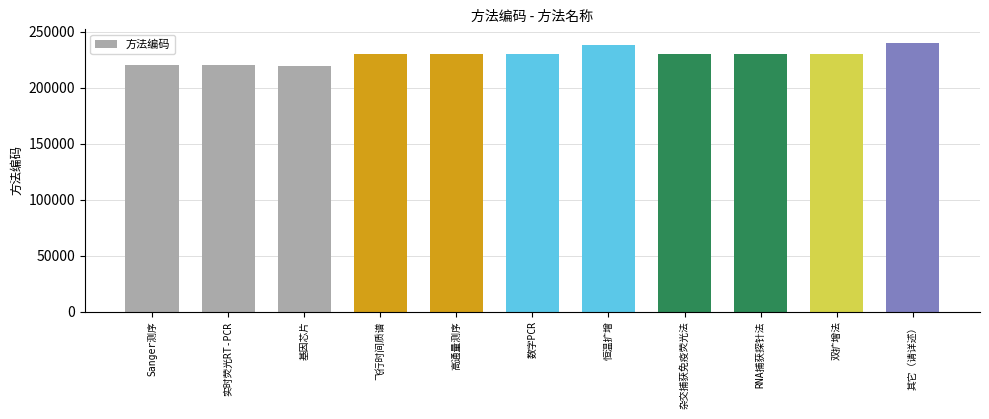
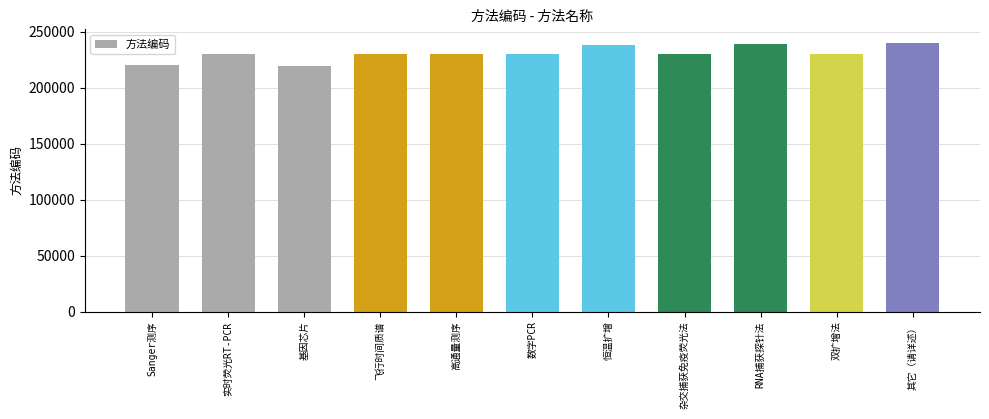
  {
    "Sanger测序": 220000,
-   "实时荧光RT-PCR": 220000,
+   "实时荧光RT-PCR": 230000,
    "基因芯片": 219000,
    "飞行时间质谱": 230000,
    "高通量测序": 230000,
    "数字PCR": 230000,
    "恒温扩增": 238000,
    "杂交捕获免疫荧光法": 230000,
-   "RNA捕获探针法": 230000,
+   "RNA捕获探针法": 239000,
    "双扩增法": 230000,
    "其它（请详述）": 240000
  }
